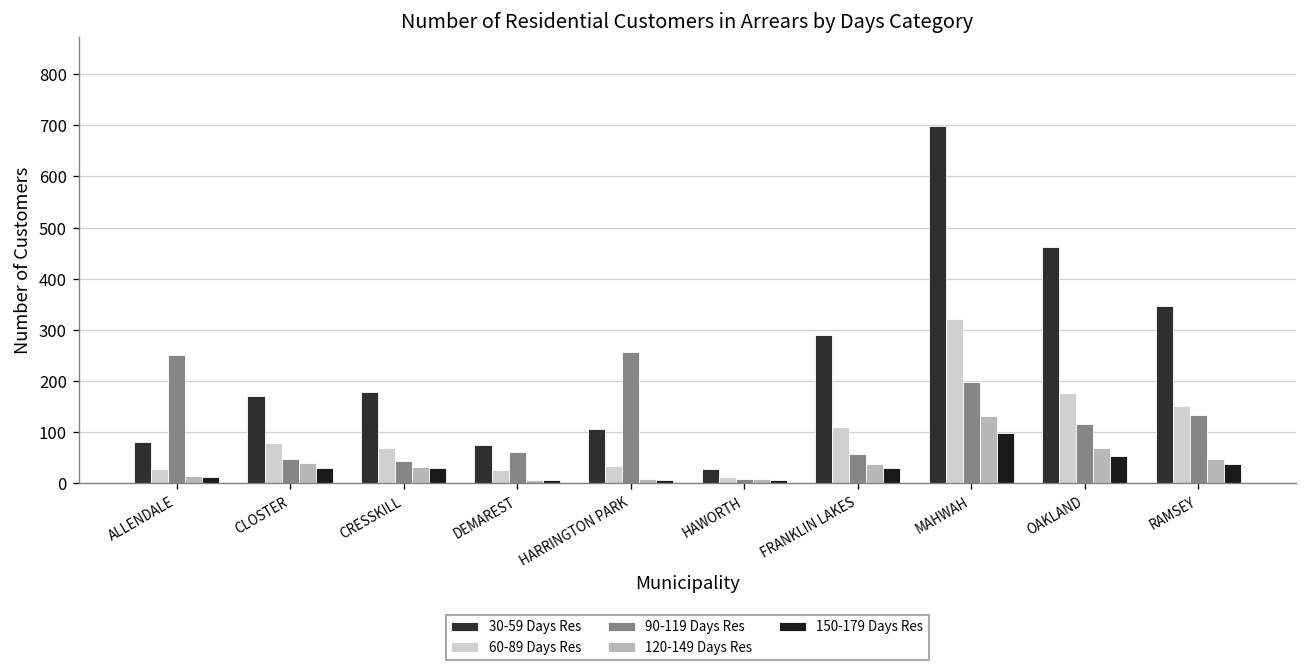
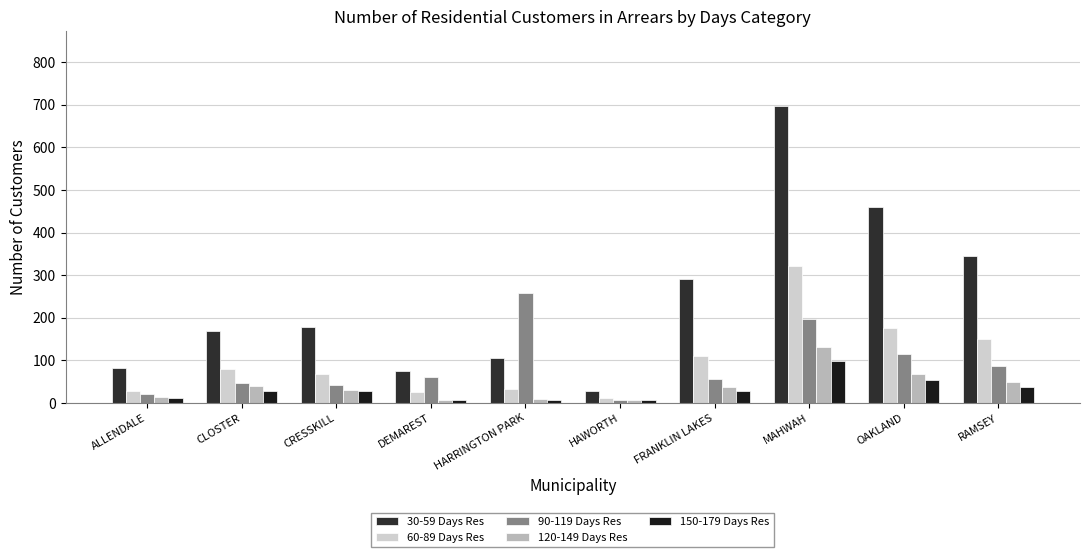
  {
    "90-119 Days Res": {
-     "ALLENDALE": 250,
+     "ALLENDALE": 20,
      "CLOSTER": 50,
      "CRESSKILL": 40,
      "DEMAREST": 60,
      "HARRINGTON PARK": 260,
      "HAWORTH": 10,
      "FRANKLIN LAKES": 60,
      "MAHWAH": 200,
      "OAKLAND": 120,
-     "RAMSEY": 130
+     "RAMSEY": 90
    }
  }
